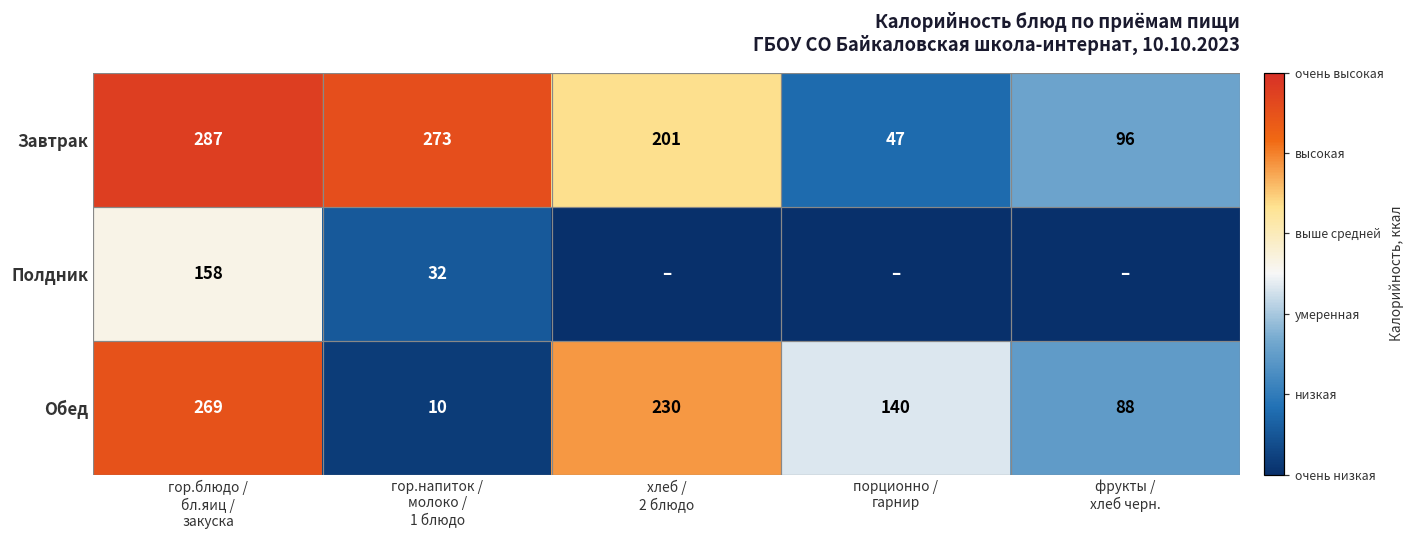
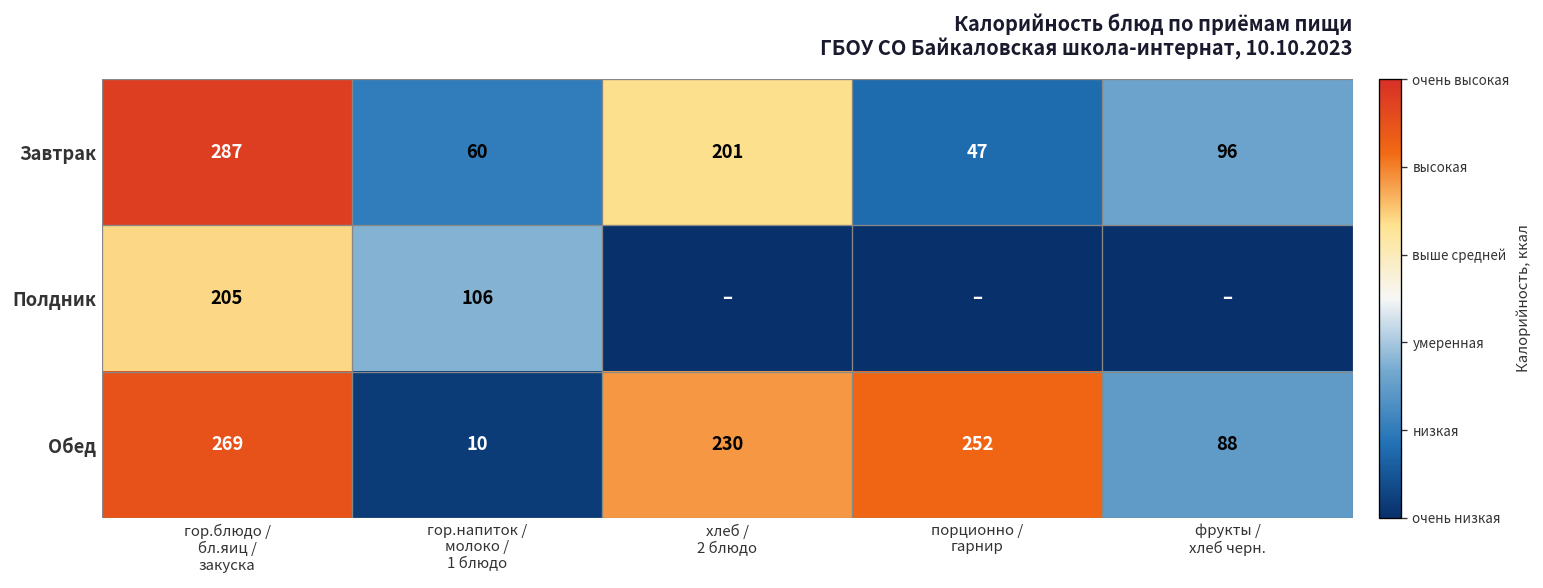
  {
    "Завтрак": {
      "гор.блюдо / бл.яиц / закуска": 287,
-     "гор.напиток / молоко / 1 блюдо": 273,
+     "гор.напиток / молоко / 1 блюдо": 60,
      "хлеб / 2 блюдо": 201,
      "порционно / гарнир": 47,
      "фрукты / хлеб черн.": 96
    },
    "Полдник": {
-     "гор.блюдо / бл.яиц / закуска": 158,
-     "гор.напиток / молоко / 1 блюдо": 32
+     "гор.блюдо / бл.яиц / закуска": 205,
+     "гор.напиток / молоко / 1 блюдо": 106
    },
    "Обед": {
      "гор.блюдо / бл.яиц / закуска": 269,
      "гор.напиток / молоко / 1 блюдо": 10,
      "хлеб / 2 блюдо": 230,
-     "порционно / гарнир": 140,
+     "порционно / гарнир": 252,
      "фрукты / хлеб черн.": 88
    }
  }
